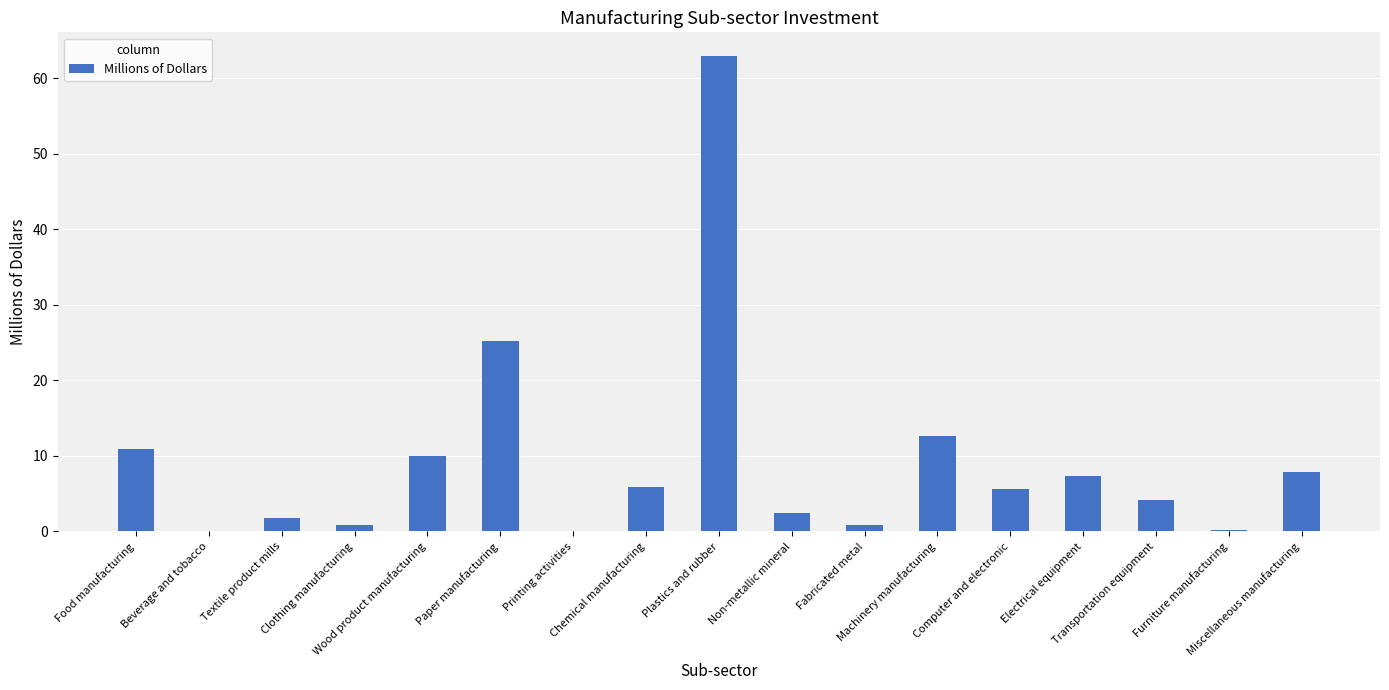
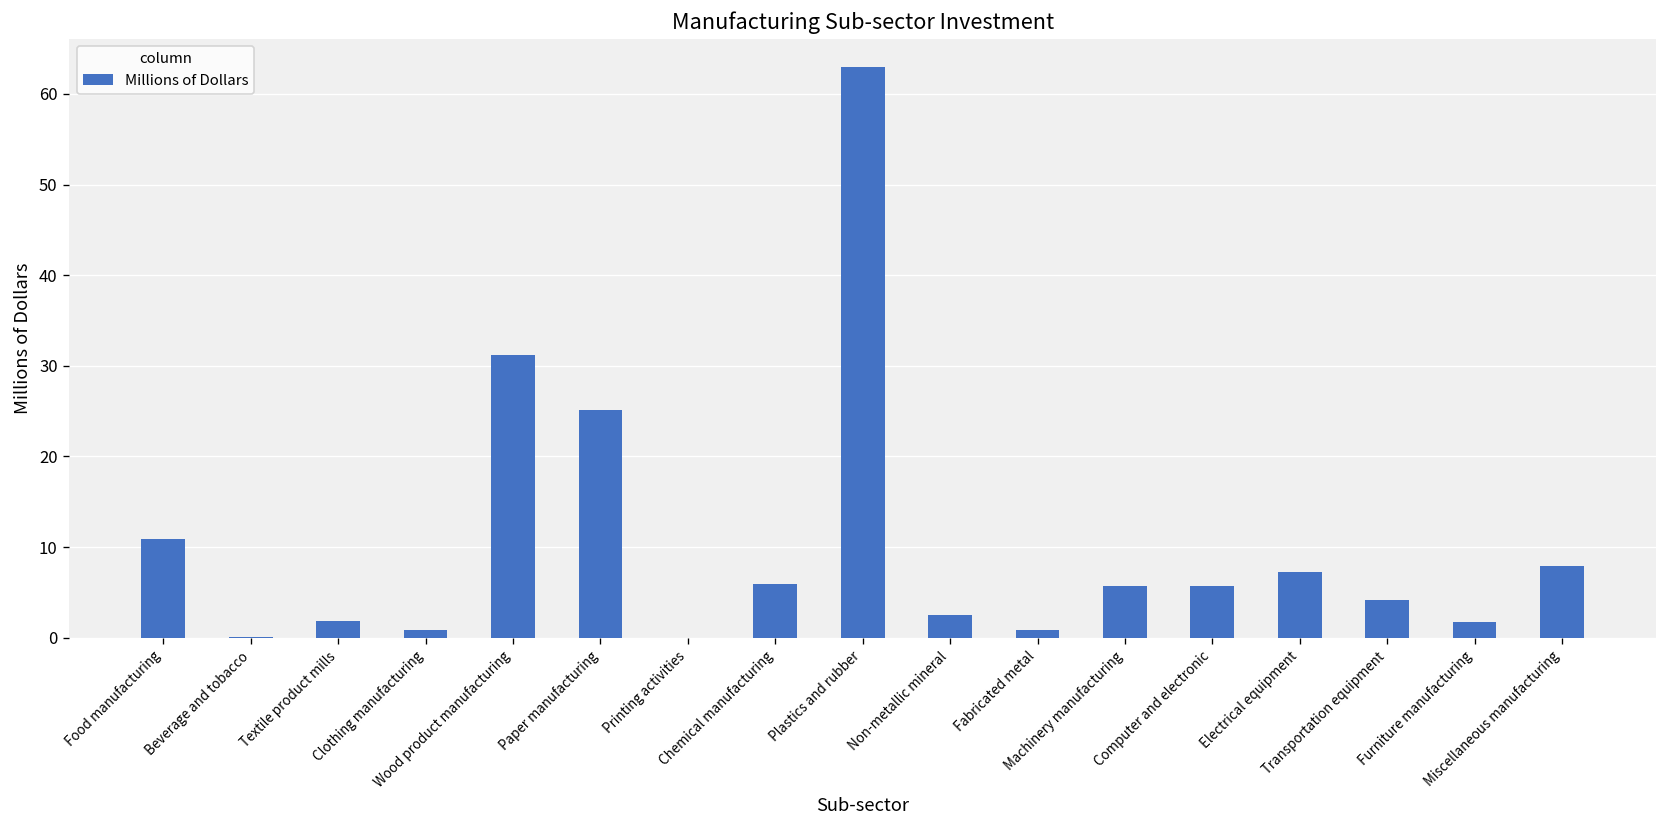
  {
    "Food manufacturing": 11,
    "Textile product mills": 2,
    "Clothing manufacturing": 1,
-   "Wood product manufacturing": 10,
+   "Wood product manufacturing": 31,
    "Paper manufacturing": 25,
    "Chemical manufacturing": 6,
    "Plastics and rubber": 63,
    "Non-metallic mineral": 3,
    "Fabricated metal": 1,
-   "Machinery manufacturing": 13,
+   "Machinery manufacturing": 6,
    "Computer and electronic": 6,
    "Electrical equipment": 7,
    "Transportation equipment": 4,
-   "Furniture manufacturing": 0,
+   "Furniture manufacturing": 2,
    "Miscellaneous manufacturing": 8
  }
